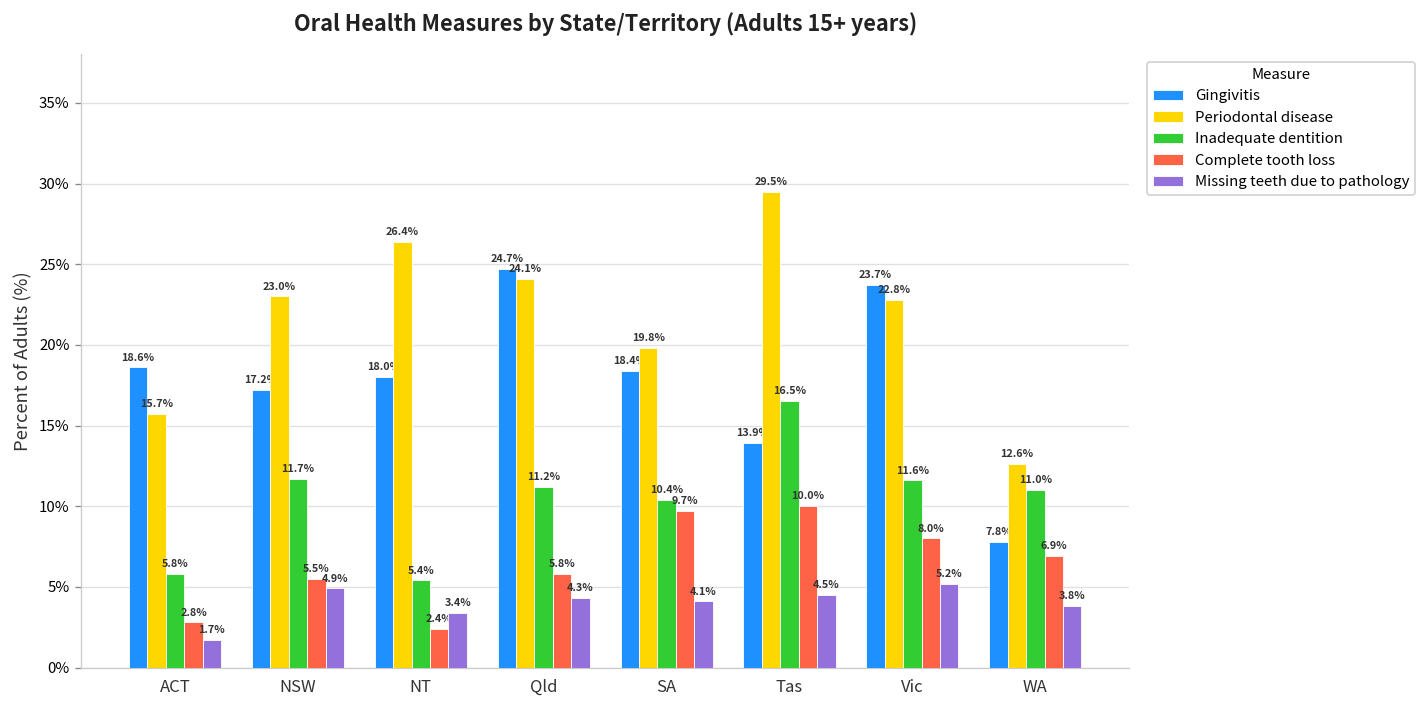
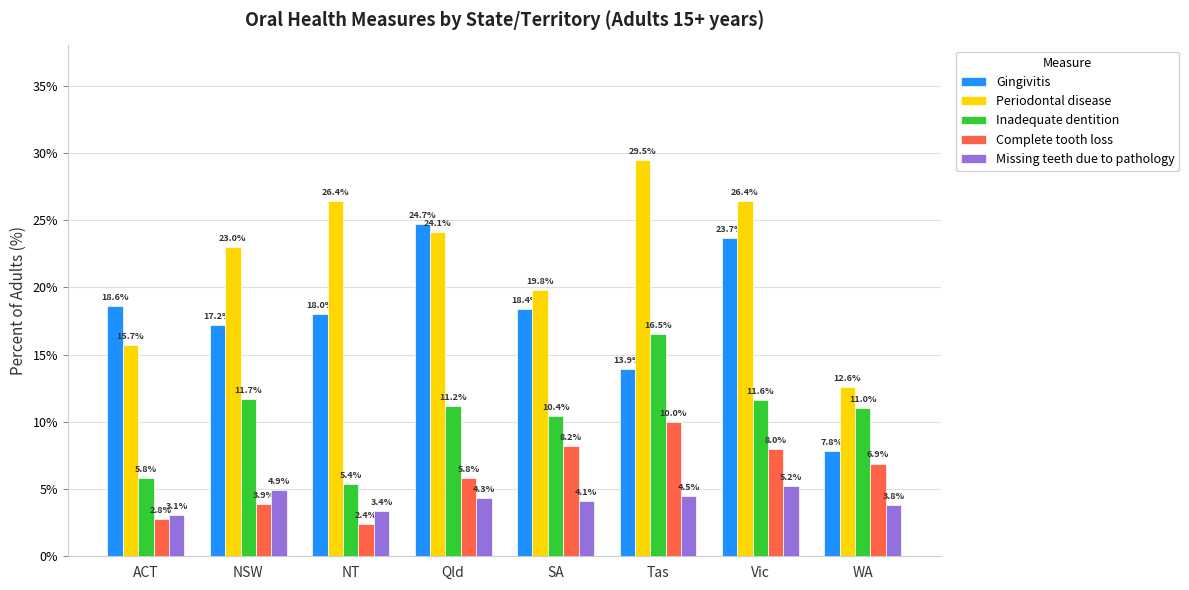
  {
    "Gingivitis": {
      "ACT": "18.6%",
      "NSW": "17.2%",
      "NT": "18.0%",
      "Qld": "24.7%",
      "SA": "18.4%",
      "Tas": "13.9%",
      "Vic": "23.7%",
      "WA": "7.8%"
    },
    "Periodontal disease": {
      "ACT": "15.7%",
      "NSW": "23.0%",
      "NT": "26.4%",
      "Qld": "24.1%",
      "SA": "19.8%",
      "Tas": "29.5%",
-     "Vic": "22.8%",
+     "Vic": "26.4%",
      "WA": "12.6%"
    },
    "Inadequate dentition": {
      "ACT": "5.8%",
      "NSW": "11.7%",
      "NT": "5.4%",
      "Qld": "11.2%",
      "SA": "10.4%",
      "Tas": "16.5%",
      "Vic": "11.6%",
      "WA": "11.0%"
    },
    "Complete tooth loss": {
      "ACT": "2.8%",
-     "NSW": "5.5%",
+     "NSW": "3.9%",
      "NT": "2.4%",
      "Qld": "5.8%",
-     "SA": "9.7%",
+     "SA": "8.2%",
      "Tas": "10.0%",
      "Vic": "8.0%",
      "WA": "6.9%"
    },
    "Missing teeth due to pathology": {
-     "ACT": "1.7%",
+     "ACT": "3.1%",
      "NSW": "4.9%",
      "NT": "3.4%",
      "Qld": "4.3%",
      "SA": "4.1%",
      "Tas": "4.5%",
      "Vic": "5.2%",
      "WA": "3.8%"
    }
  }
